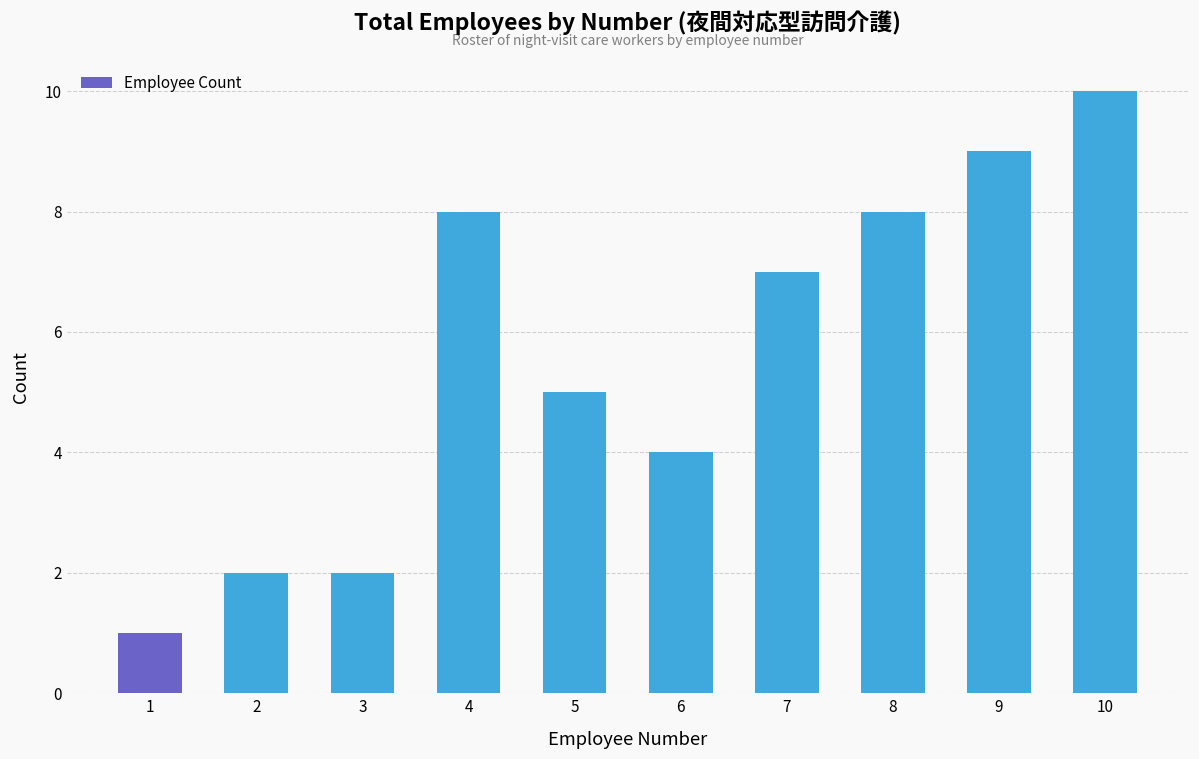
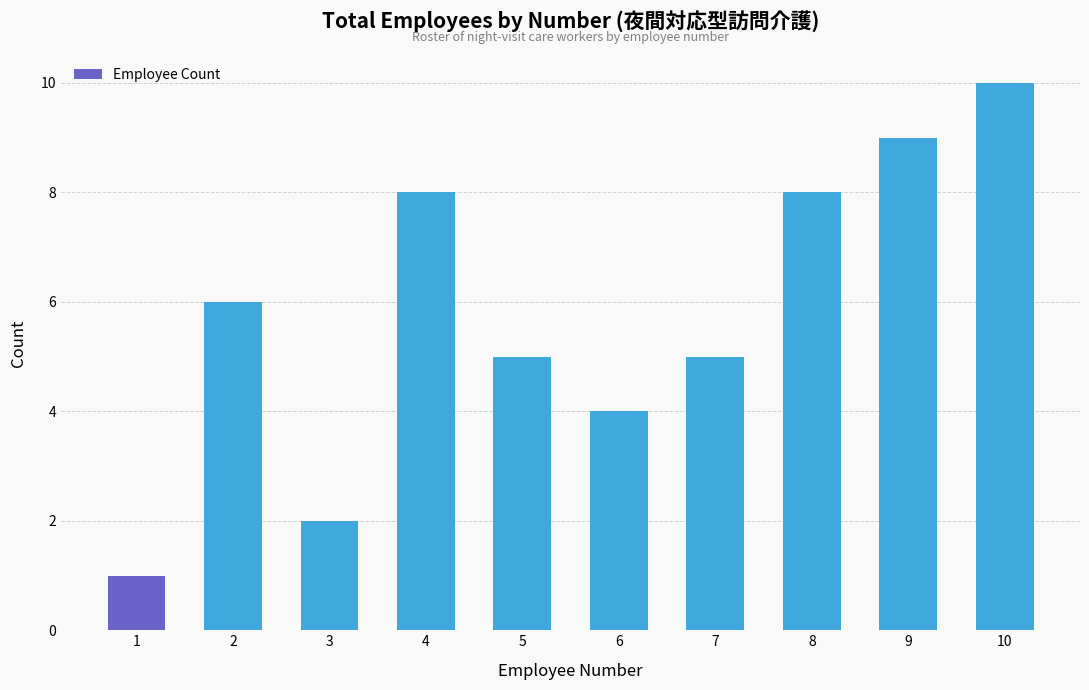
  {
    "1": 1,
-   "2": 2,
+   "2": 6,
    "3": 2,
    "4": 8,
    "5": 5,
    "6": 4,
-   "7": 7,
+   "7": 5,
    "8": 8,
    "9": 9,
    "10": 10
  }
